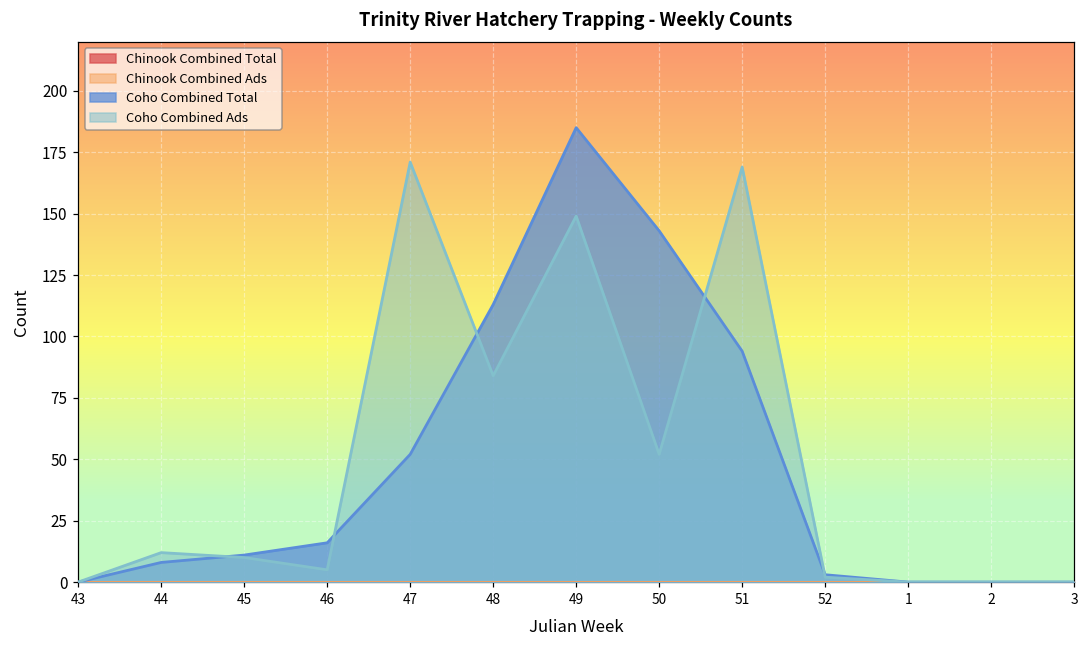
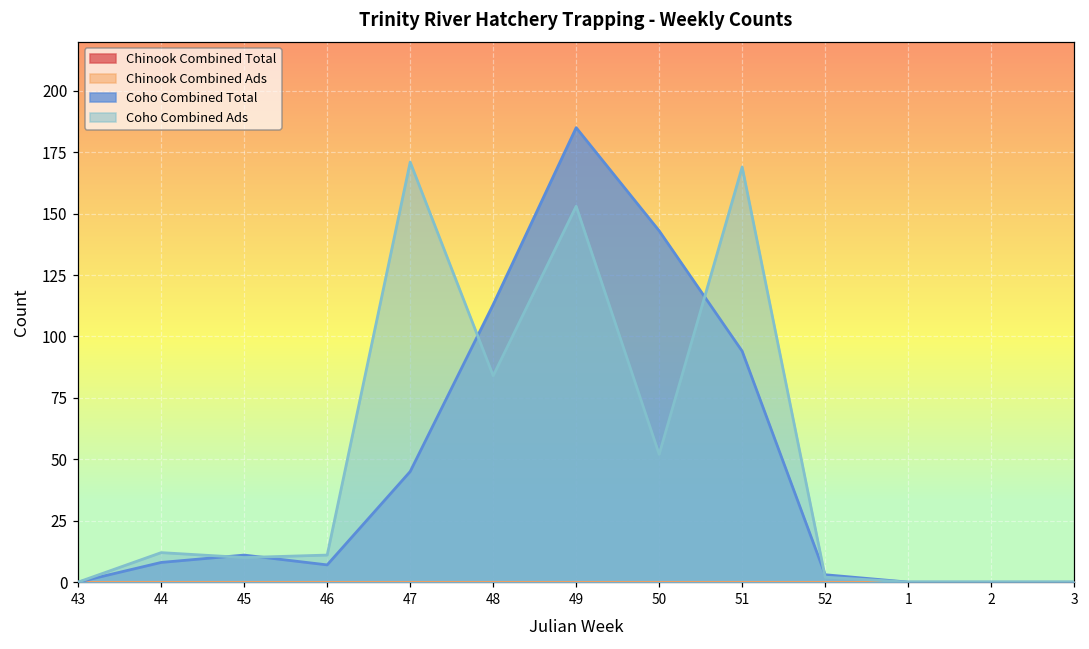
  {
    "Chinook Combined Ads": {
      "44": 0,
      "45": 0,
      "46": 0,
      "47": 0,
      "48": 0,
      "49": 0,
      "50": 0,
      "51": 0,
      "52": 0
    },
    "Coho Combined Total": {
      "44": 8,
-     "46": 16,
-     "47": 52,
+     "46": 7,
+     "47": 45,
      "48": 113,
      "49": 185,
      "50": 143,
      "51": 94
    },
    "Coho Combined Ads": {
      "44": 12,
-     "46": 5,
+     "46": 11,
      "47": 171,
      "48": 84,
-     "49": 149,
+     "49": 153,
      "50": 52,
      "51": 169
    }
  }
